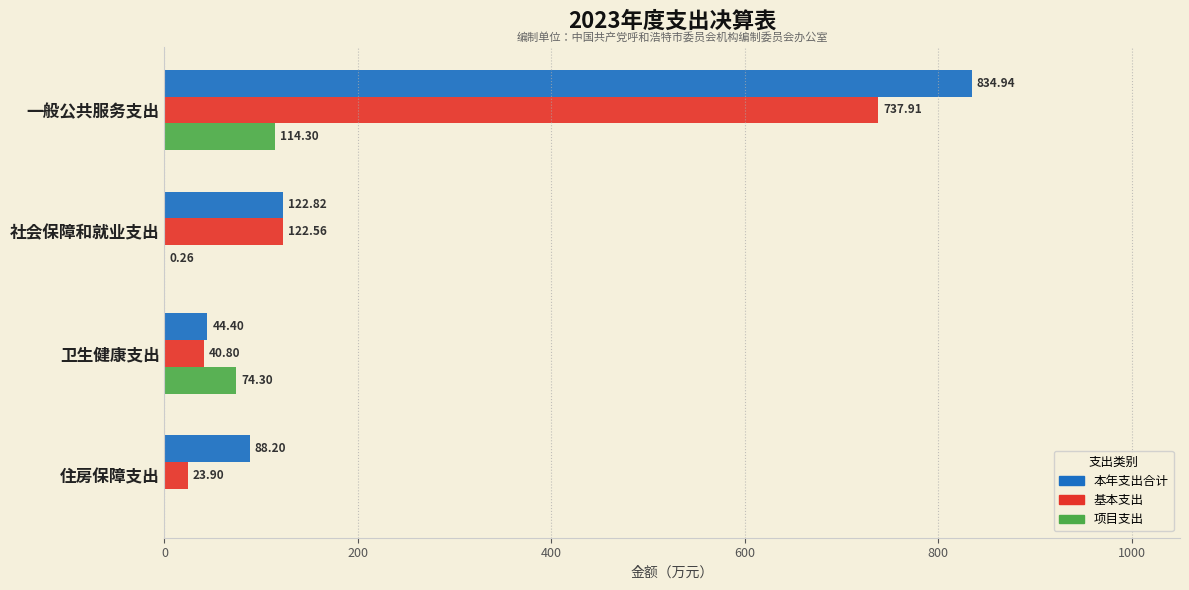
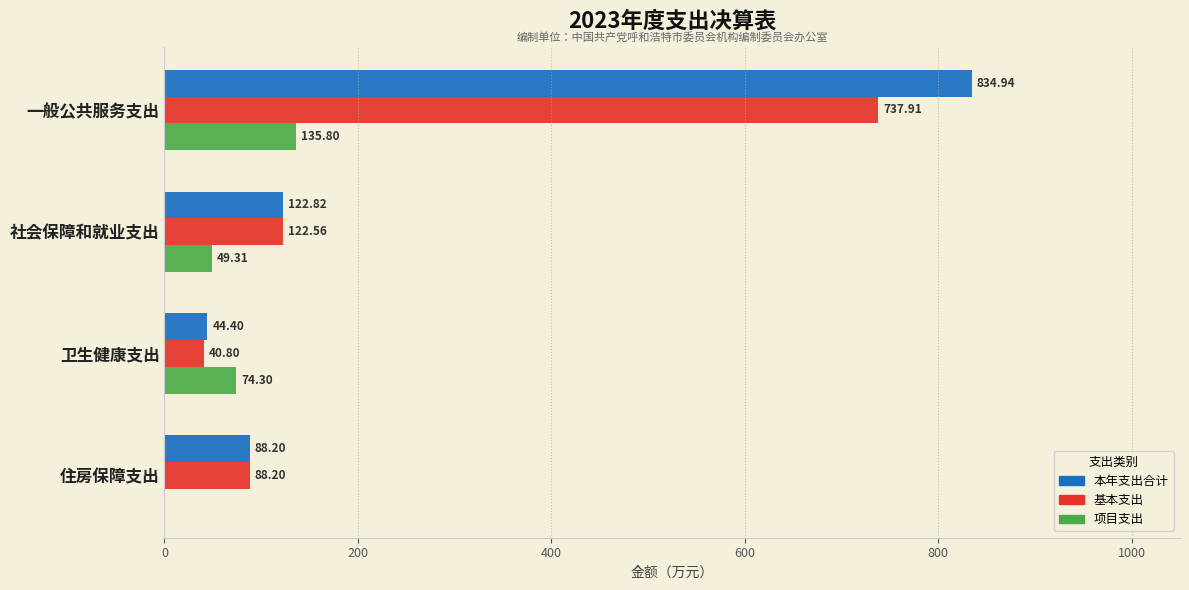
  {
    "本年支出合计": {
      "一般公共服务支出": 834.94,
      "社会保障和就业支出": 122.82,
      "卫生健康支出": 44.40,
      "住房保障支出": 88.20
    },
    "基本支出": {
      "一般公共服务支出": 737.91,
      "社会保障和就业支出": 122.56,
      "卫生健康支出": 40.80,
-     "住房保障支出": 23.90
+     "住房保障支出": 88.20
    },
    "项目支出": {
-     "一般公共服务支出": 114.30,
-     "社会保障和就业支出": 0.26,
+     "一般公共服务支出": 135.80,
+     "社会保障和就业支出": 49.31,
      "卫生健康支出": 74.30
    }
  }
